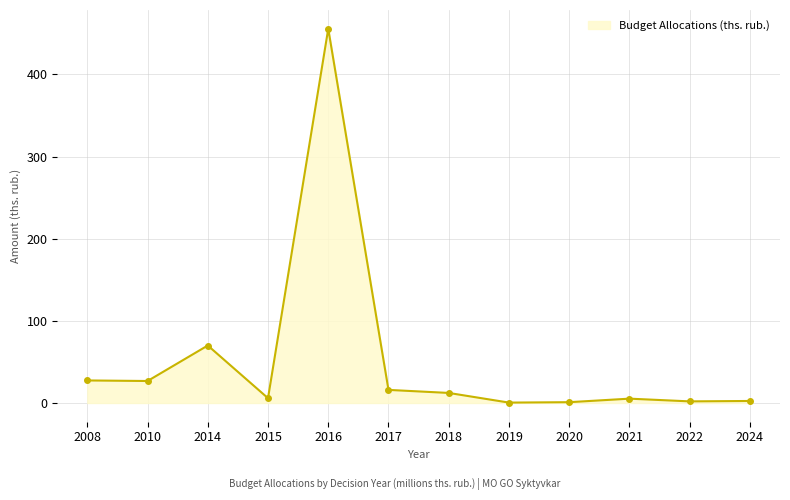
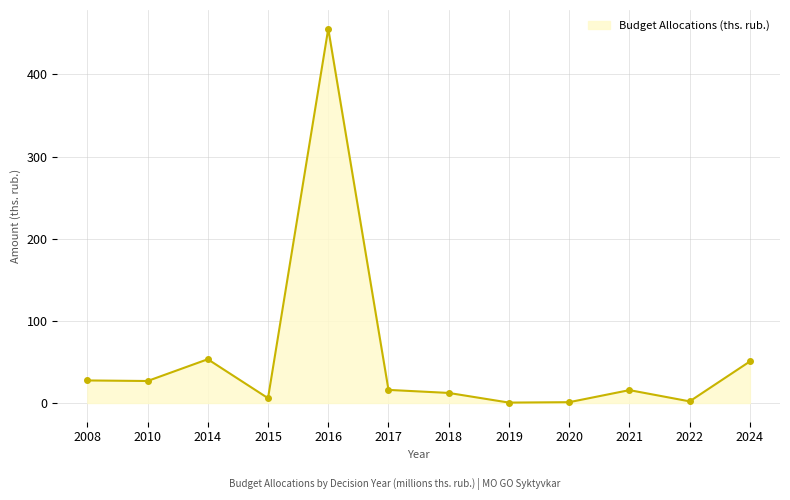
  {
    "2008": 30,
    "2010": 30,
-   "2014": 70,
+   "2014": 50,
    "2015": 10,
    "2016": 460,
    "2017": 20,
    "2018": 10,
    "2019": 0,
    "2020": 0,
-   "2021": 10,
+   "2021": 20,
    "2022": 0,
-   "2024": 0
+   "2024": 50
  }
